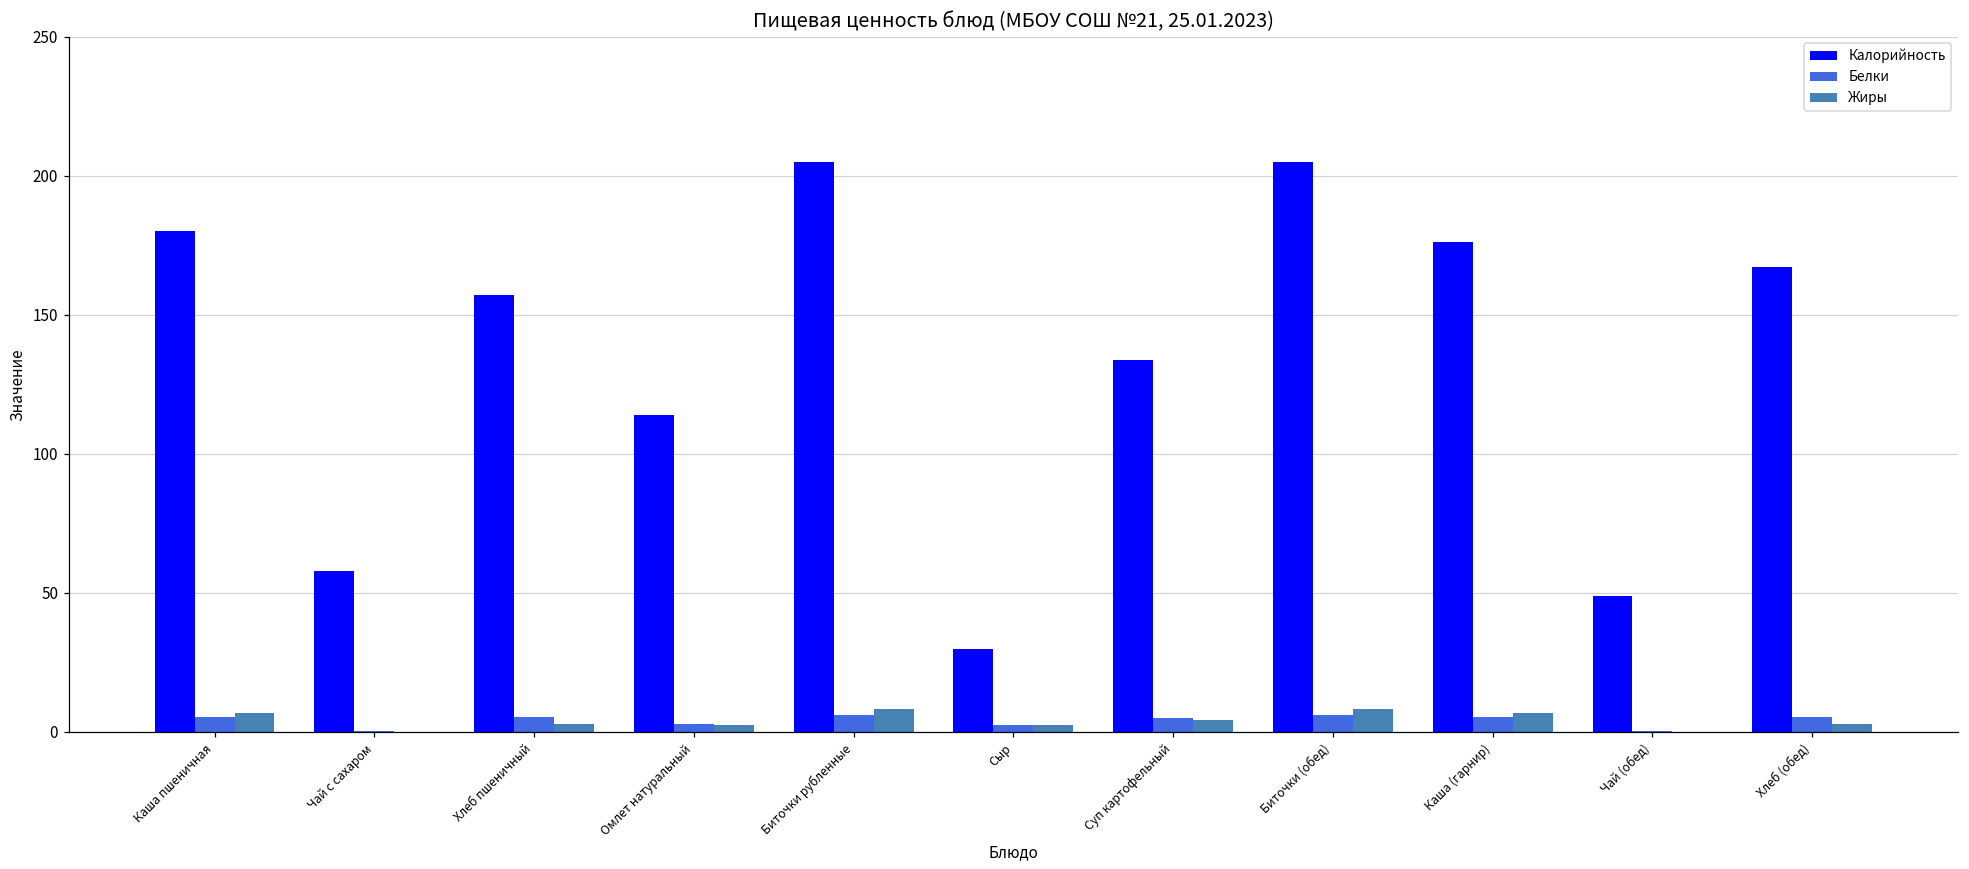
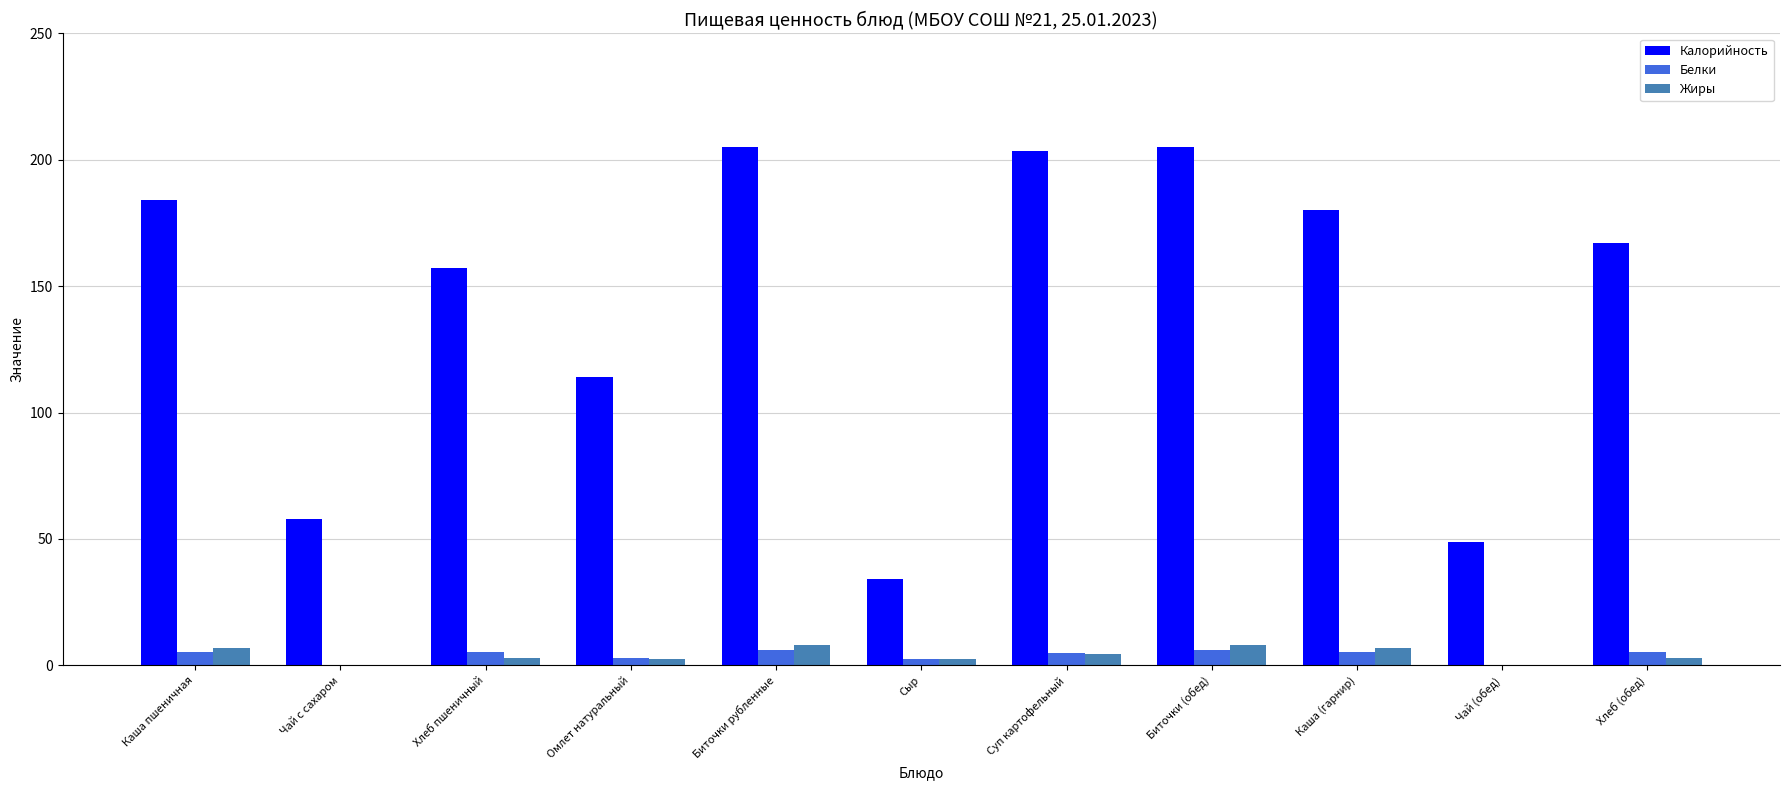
  {
    "Калорийность": {
-     "Каша пшеничная": 180,
+     "Каша пшеничная": 184,
      "Чай с сахаром": 58,
      "Хлеб пшеничный": 157,
      "Омлет натуральный": 114,
      "Биточки рубленные": 205,
-     "Сыр": 30,
-     "Суп картофельный": 134,
+     "Сыр": 34,
+     "Суп картофельный": 204,
      "Биточки (обед)": 205,
-     "Каша (гарнир)": 176,
+     "Каша (гарнир)": 180,
      "Чай (обед)": 49,
      "Хлеб (обед)": 167
    }
  }
